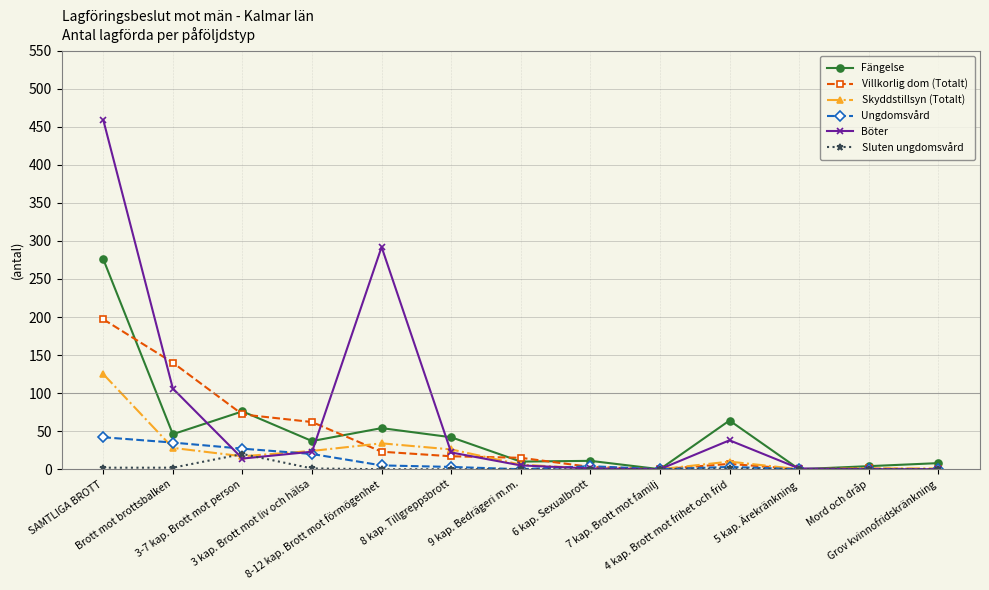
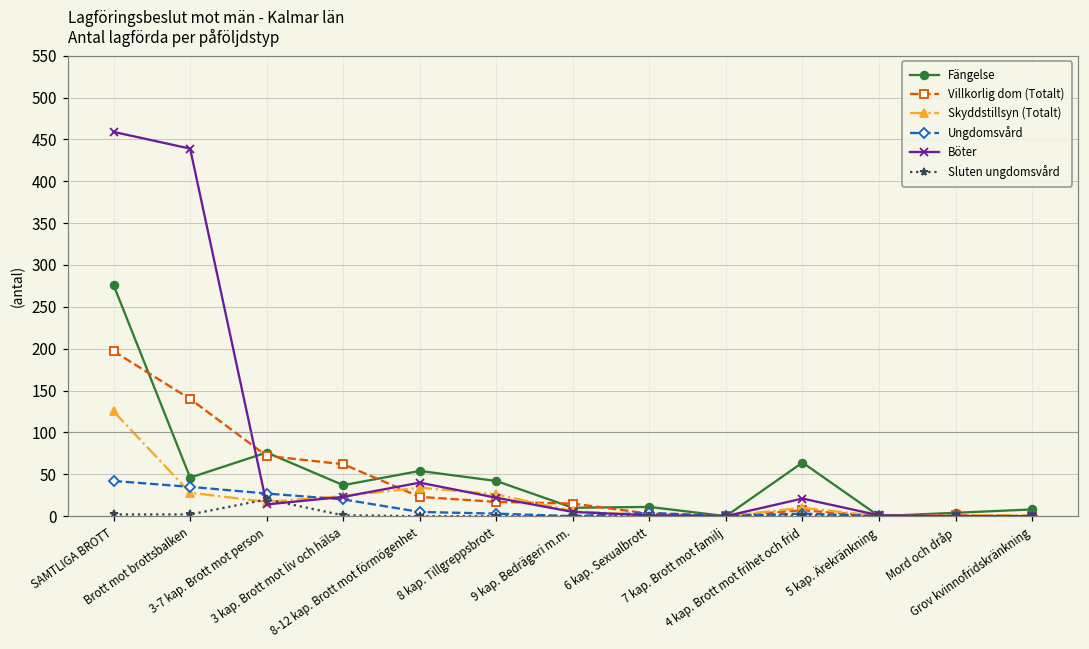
  {
    "Fängelse": {
      "SAMTLIGA BROTT": 280,
      "Brott mot brottsbalken": 50,
      "3-7 kap. Brott mot person": 80,
      "3 kap. Brott mot liv och hälsa": 40,
      "8-12 kap. Brott mot förmögenhet": 50,
      "8 kap. Tillgreppsbrott": 40,
      "9 kap. Bedrägeri m.m.": 10,
      "6 kap. Sexualbrott": 10,
      "4 kap. Brott mot frihet och frid": 60,
      "Grov kvinnofridskränkning": 10
    },
    "Villkorlig dom (Totalt)": {
      "SAMTLIGA BROTT": 200,
      "Brott mot brottsbalken": 140,
      "3-7 kap. Brott mot person": 70,
      "3 kap. Brott mot liv och hälsa": 60,
      "8-12 kap. Brott mot förmögenhet": 20,
      "8 kap. Tillgreppsbrott": 20,
      "9 kap. Bedrägeri m.m.": 20
    },
    "Skyddstillsyn (Totalt)": {
      "SAMTLIGA BROTT": 130,
      "Brott mot brottsbalken": 30,
      "8-12 kap. Brott mot förmögenhet": 30,
      "8 kap. Tillgreppsbrott": 30
    },
    "Ungdomsvård": {
      "SAMTLIGA BROTT": 40,
      "Brott mot brottsbalken": 40,
      "3-7 kap. Brott mot person": 30,
      "8-12 kap. Brott mot förmögenhet": 10
    },
    "Böter": {
      "SAMTLIGA BROTT": 460,
-     "Brott mot brottsbalken": 110,
-     "8-12 kap. Brott mot förmögenhet": 290,
+     "Brott mot brottsbalken": 440,
+     "8-12 kap. Brott mot förmögenhet": 40,
      "8 kap. Tillgreppsbrott": 20,
-     "4 kap. Brott mot frihet och frid": 40
+     "4 kap. Brott mot frihet och frid": 20
    },
    "Sluten ungdomsvård": {
      "SAMTLIGA BROTT": 0,
      "Brott mot brottsbalken": 0,
      "3 kap. Brott mot liv och hälsa": 0,
      "8-12 kap. Brott mot förmögenhet": 0
    }
  }
